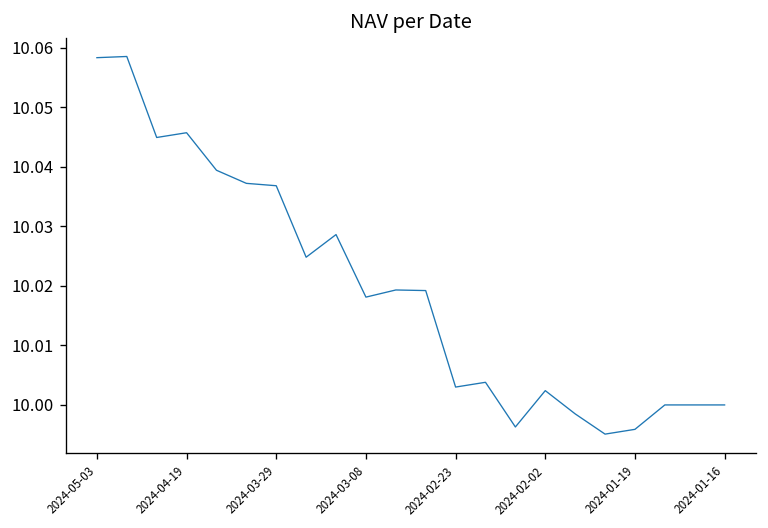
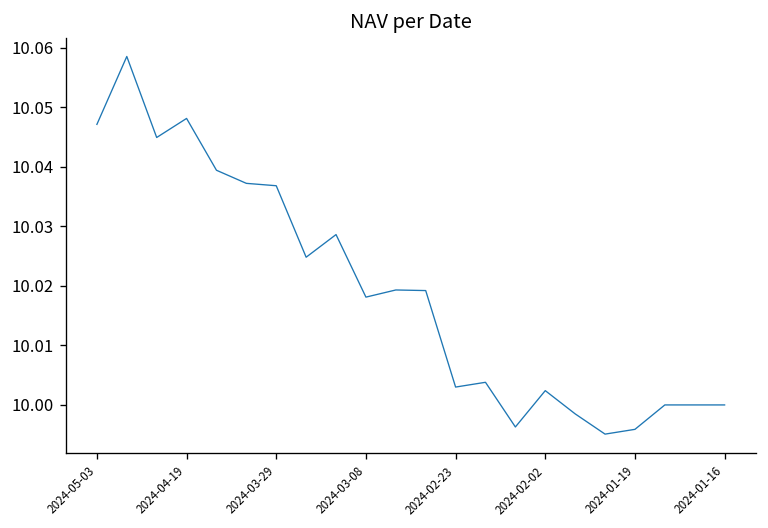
  {
-   "2024-05-03": 10.058,
-   "2024-04-19": 10.046,
+   "2024-05-03": 10.047,
+   "2024-04-19": 10.048,
    "2024-03-29": 10.037,
    "2024-03-08": 10.018,
    "2024-02-23": 10.003,
    "2024-02-02": 10.002,
    "2024-01-19": 9.996,
    "2024-01-16": 10.000
  }
